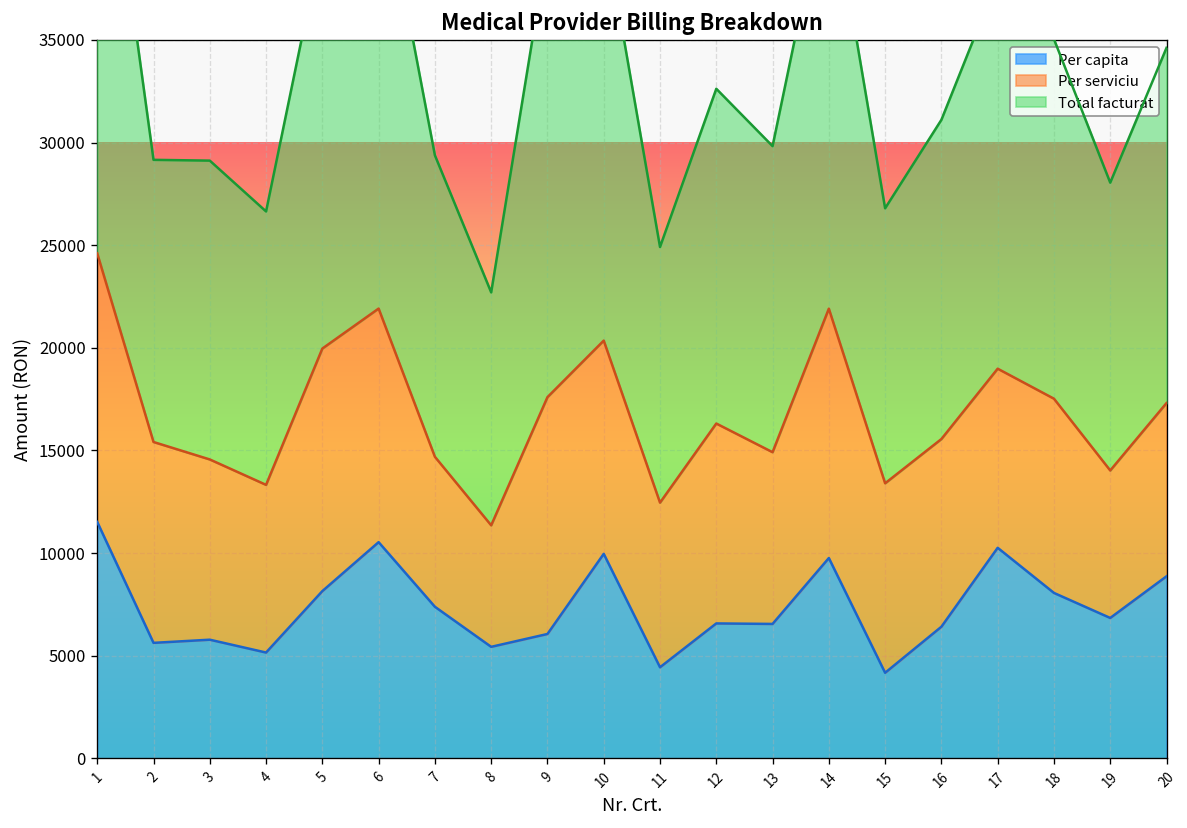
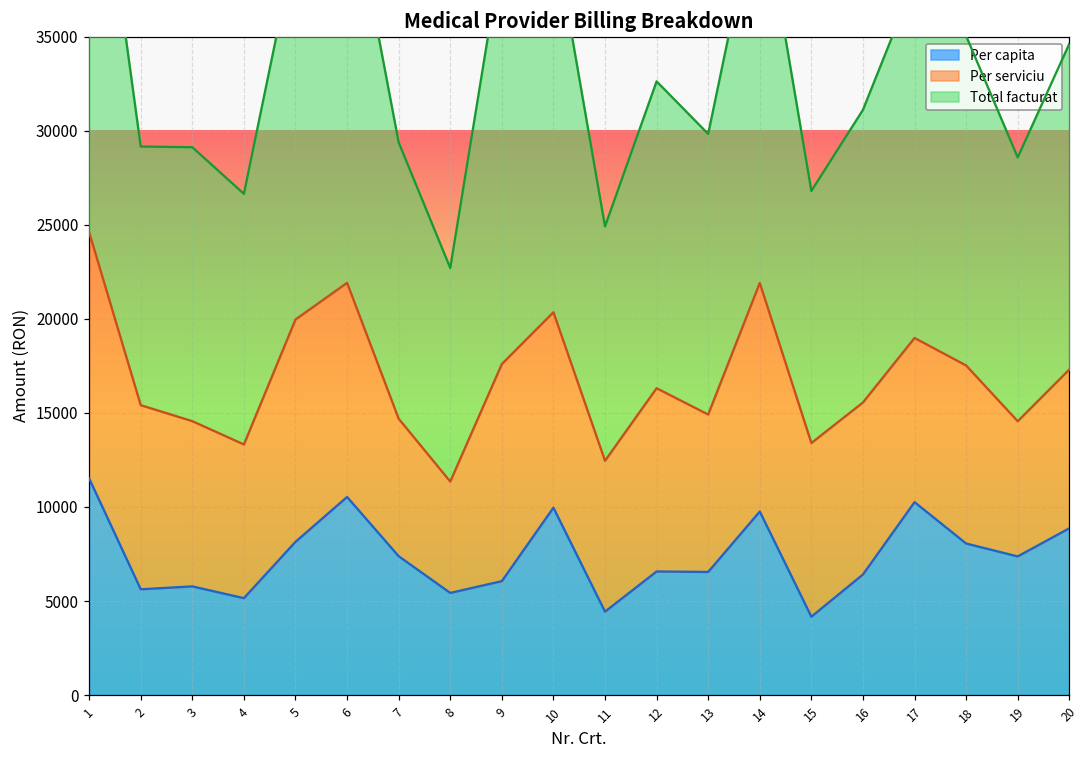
  {
    "Per capita": {
      "1": 11500,
      "2": 5600,
      "3": 5800,
      "4": 5200,
      "5": 8100,
      "6": 10500,
      "7": 7400,
      "8": 5400,
      "9": 6100,
      "10": 10000,
      "11": 4400,
      "12": 6600,
      "13": 6500,
      "14": 9800,
      "15": 4200,
      "16": 6400,
      "17": 10300,
      "18": 8100,
-     "19": 6800,
+     "19": 7400,
      "20": 8900
    },
    "Per serviciu": {
      "1": 13100,
      "2": 9800,
      "3": 8800,
      "4": 8200,
      "5": 11800,
      "6": 11400,
      "7": 7300,
      "8": 5900,
      "9": 11500,
      "10": 10400,
      "11": 8000,
      "12": 9700,
      "13": 8400,
      "14": 12200,
      "15": 9200,
      "16": 9100,
      "17": 8700,
      "18": 9500,
      "19": 7200,
      "20": 8400
    },
    "Total facturat": {
      "2": 13700,
      "3": 14600,
      "4": 13300,
      "7": 14700,
      "8": 11400,
      "11": 12500,
      "12": 16300,
      "13": 14900,
      "15": 13400,
      "16": 15600,
      "18": 17500,
      "19": 14000,
      "20": 17300
    }
  }
